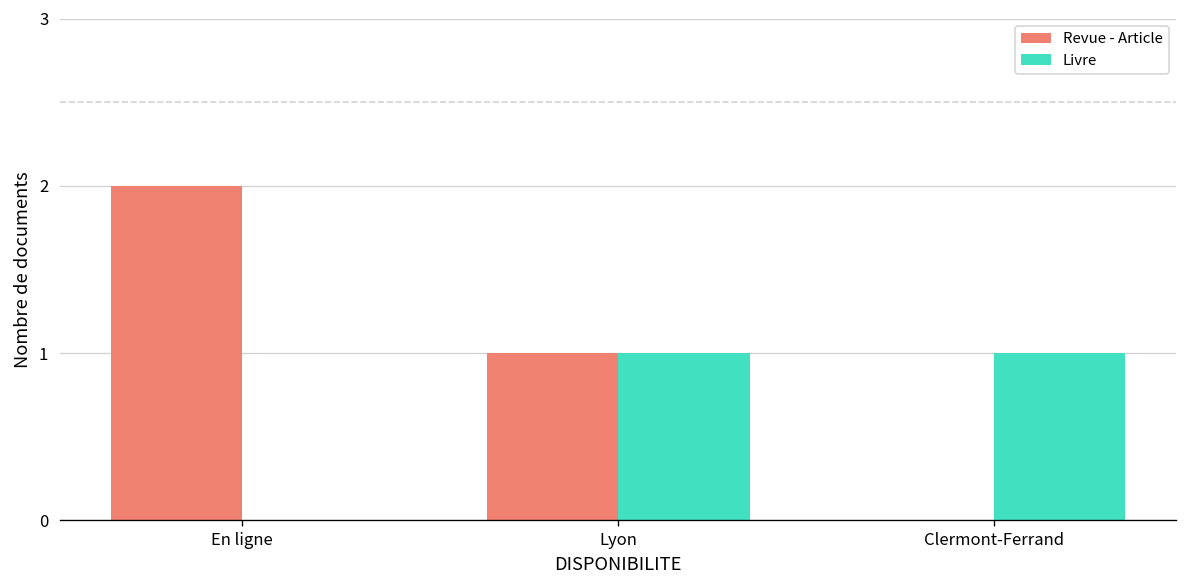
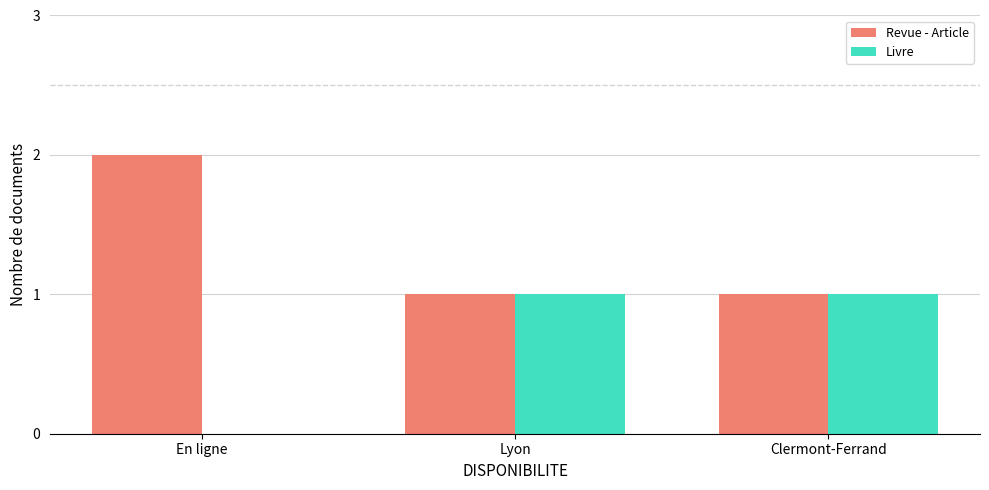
  {
    "Revue - Article": {
      "En ligne": 2,
      "Lyon": 1,
-     "Clermont-Ferrand": 0
+     "Clermont-Ferrand": 1
    },
    "Livre": {
      "En ligne": 0,
      "Lyon": 1,
      "Clermont-Ferrand": 1
    }
  }
